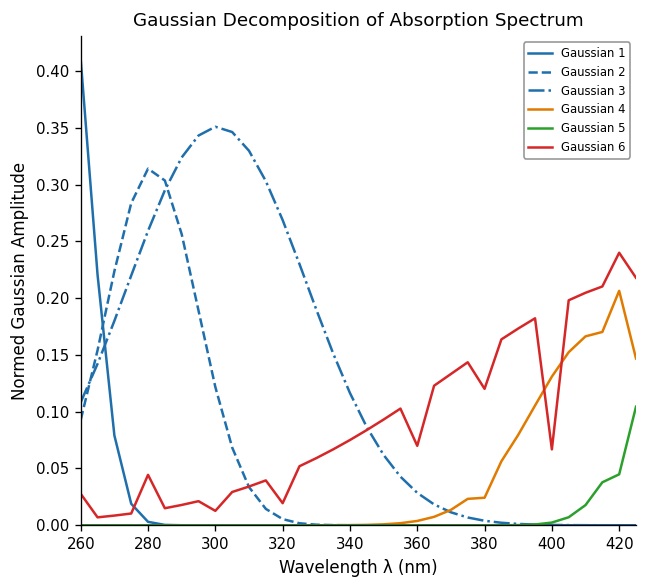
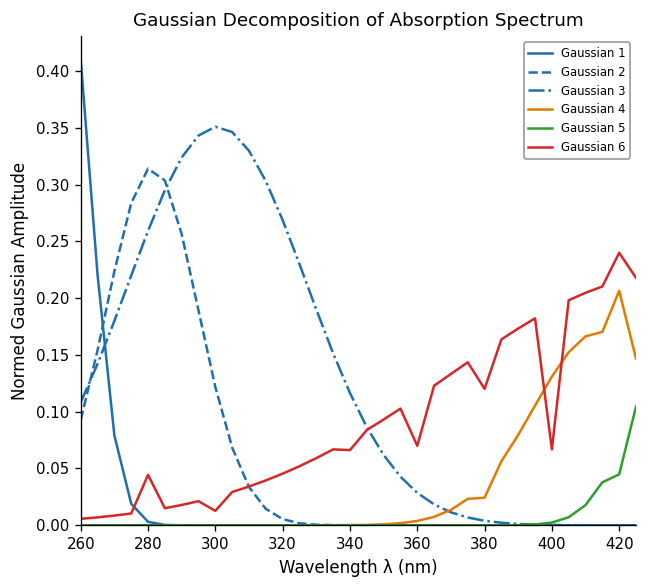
  {
    "Gaussian 4": {
      "360": 0.00,
      "380": 0.02,
      "400": 0.13,
      "420": 0.21
    },
    "Gaussian 5": {
      "420": 0.04
    },
    "Gaussian 6": {
-     "260": 0.03,
+     "260": 0.01,
      "280": 0.04,
      "300": 0.01,
-     "320": 0.02,
-     "340": 0.08,
+     "320": 0.05,
+     "340": 0.07,
      "360": 0.07,
      "380": 0.12,
      "400": 0.07,
      "420": 0.24
    }
  }
